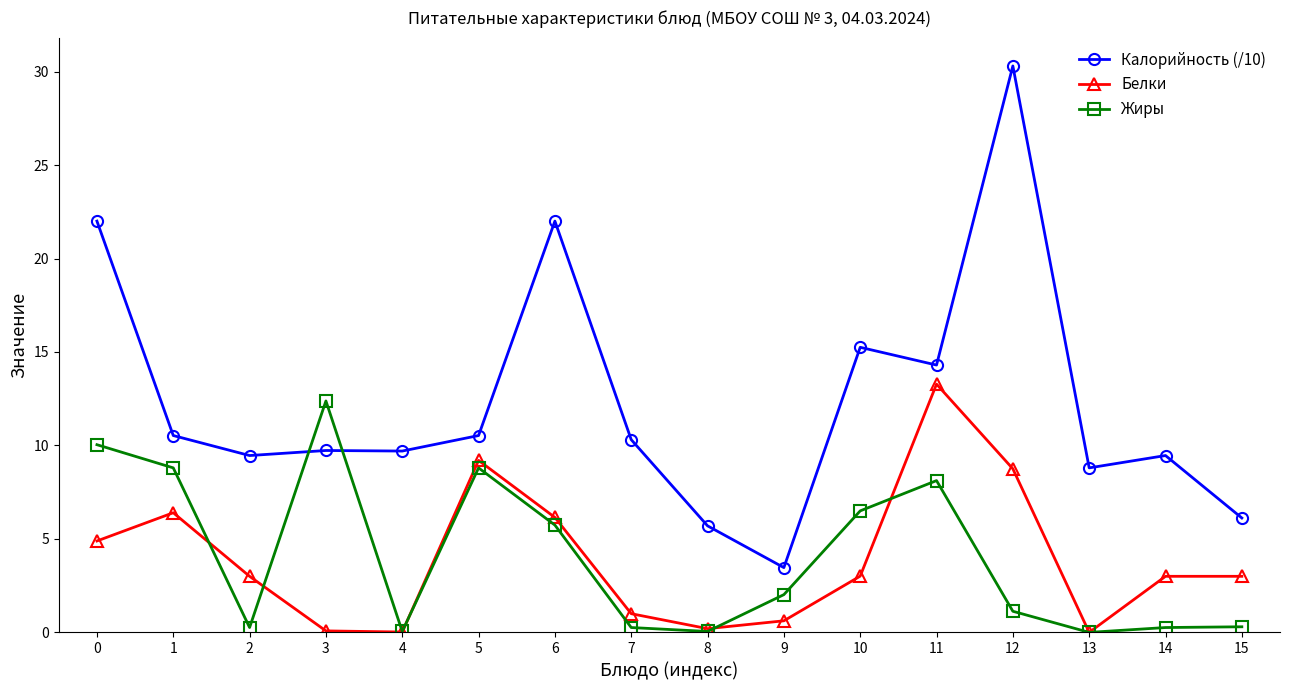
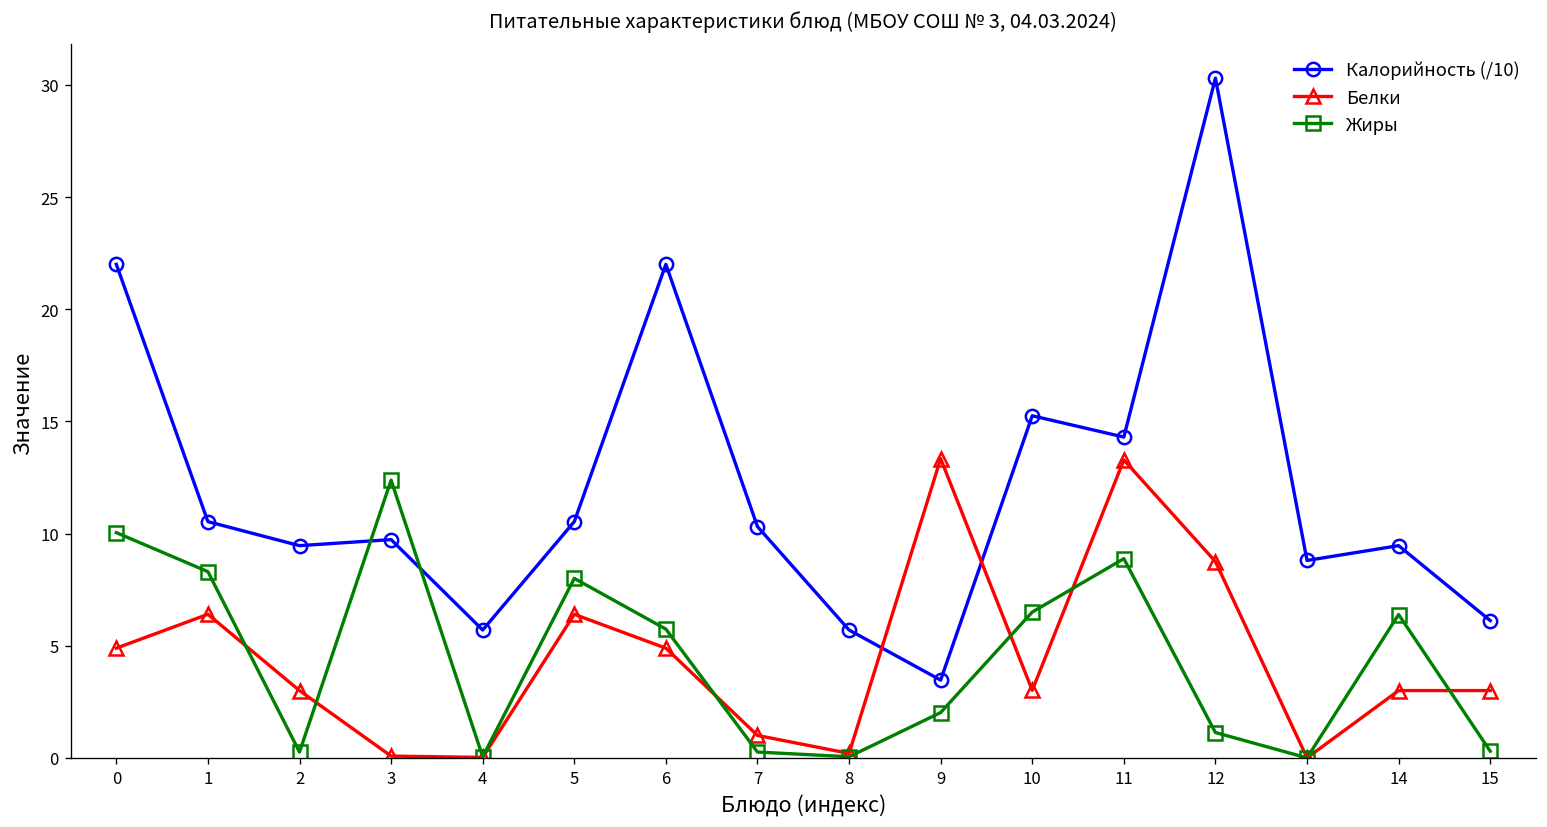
  {
    "Калорийность (/10)": {
      "0": 22.0,
      "1": 10.5,
      "2": 9.5,
      "3": 9.7,
-     "4": 9.7,
+     "4": 5.7,
      "5": 10.5,
      "6": 22.0,
      "7": 10.3,
      "8": 5.7,
      "9": 3.5,
      "10": 15.3,
      "11": 14.3,
      "12": 30.3,
      "13": 8.8,
      "14": 9.5,
      "15": 6.1
    },
    "Белки": {
      "0": 4.9,
      "1": 6.4,
      "2": 3.0,
      "3": 0.1,
-     "5": 9.2,
-     "6": 6.2,
+     "5": 6.4,
+     "6": 4.9,
      "7": 1.0,
      "8": 0.2,
-     "9": 0.6,
+     "9": 13.3,
      "10": 3.0,
      "11": 13.3,
      "12": 8.8,
      "14": 3.0,
      "15": 3.0
    },
    "Жиры": {
      "0": 10.0,
-     "1": 8.8,
+     "1": 8.3,
      "2": 0.3,
      "3": 12.4,
-     "5": 8.8,
+     "5": 8.0,
      "6": 5.7,
      "7": 0.3,
      "8": 0.1,
      "9": 2.0,
      "10": 6.5,
-     "11": 8.1,
+     "11": 8.9,
      "12": 1.1,
-     "14": 0.3,
+     "14": 6.4,
      "15": 0.3
    }
  }
